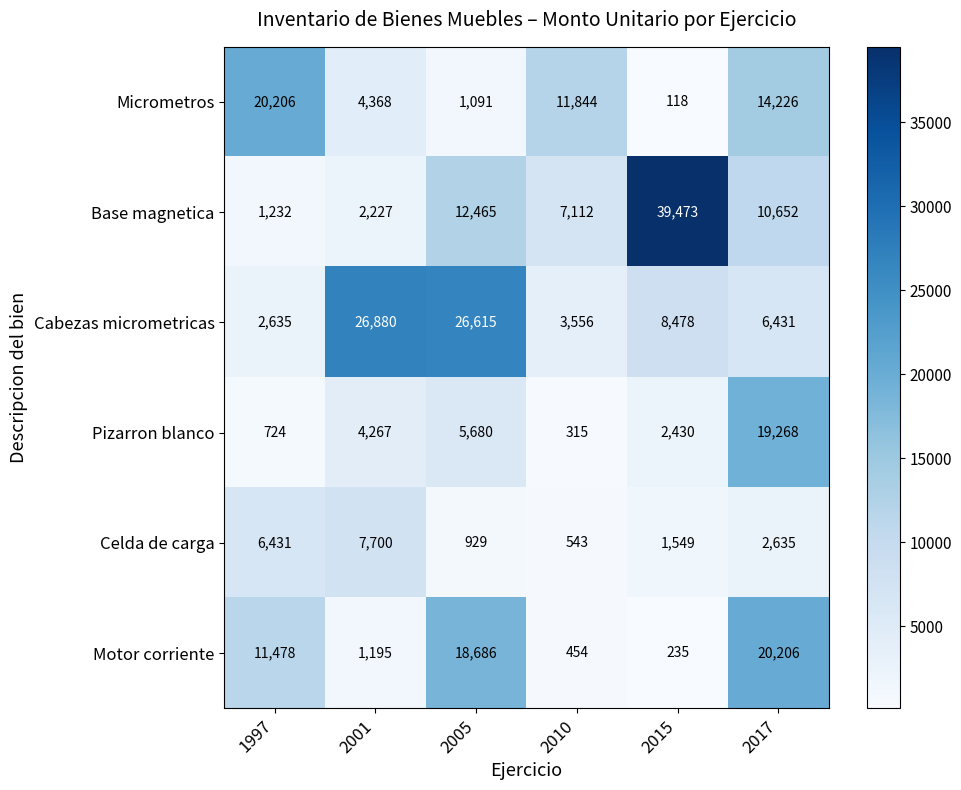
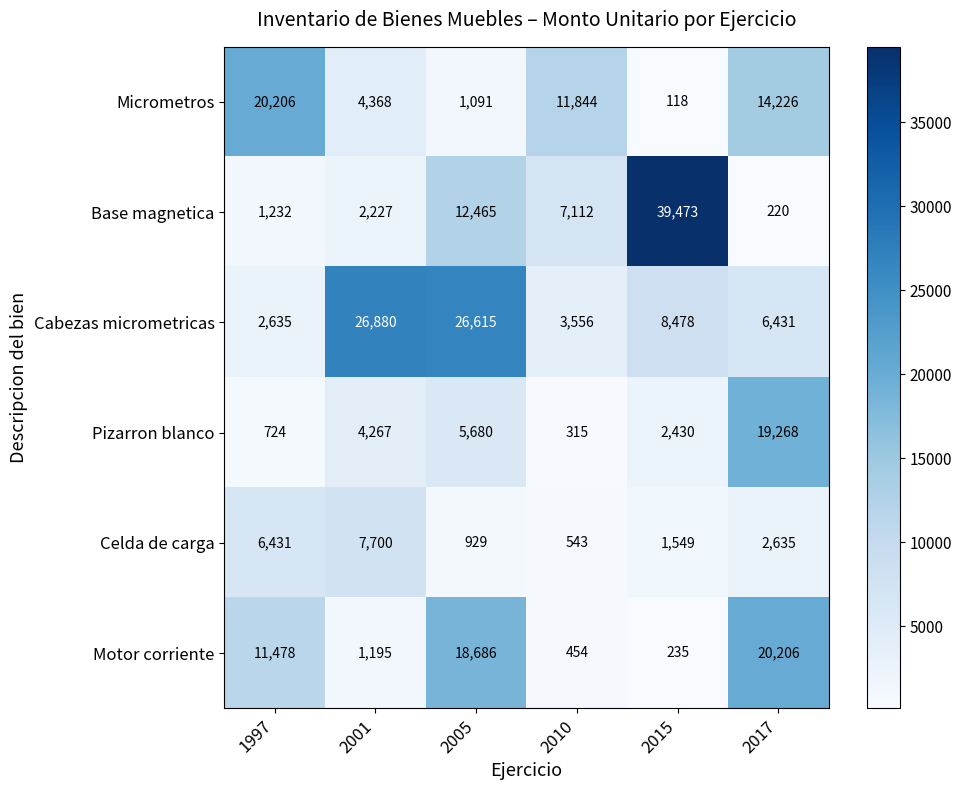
  {
    "Micrometros": {
      "1997": "20,206",
      "2001": "4,368",
      "2005": "1,091",
      "2010": "11,844",
      "2015": "118",
      "2017": "14,226"
    },
    "Base magnetica": {
      "1997": "1,232",
      "2001": "2,227",
      "2005": "12,465",
      "2010": "7,112",
      "2015": "39,473",
-     "2017": "10,652"
+     "2017": "220"
    },
    "Cabezas micrometricas": {
      "1997": "2,635",
      "2001": "26,880",
      "2005": "26,615",
      "2010": "3,556",
      "2015": "8,478",
      "2017": "6,431"
    },
    "Pizarron blanco": {
      "1997": "724",
      "2001": "4,267",
      "2005": "5,680",
      "2010": "315",
      "2015": "2,430",
      "2017": "19,268"
    },
    "Celda de carga": {
      "1997": "6,431",
      "2001": "7,700",
      "2005": "929",
      "2010": "543",
      "2015": "1,549",
      "2017": "2,635"
    },
    "Motor corriente": {
      "1997": "11,478",
      "2001": "1,195",
      "2005": "18,686",
      "2010": "454",
      "2015": "235",
      "2017": "20,206"
    }
  }
